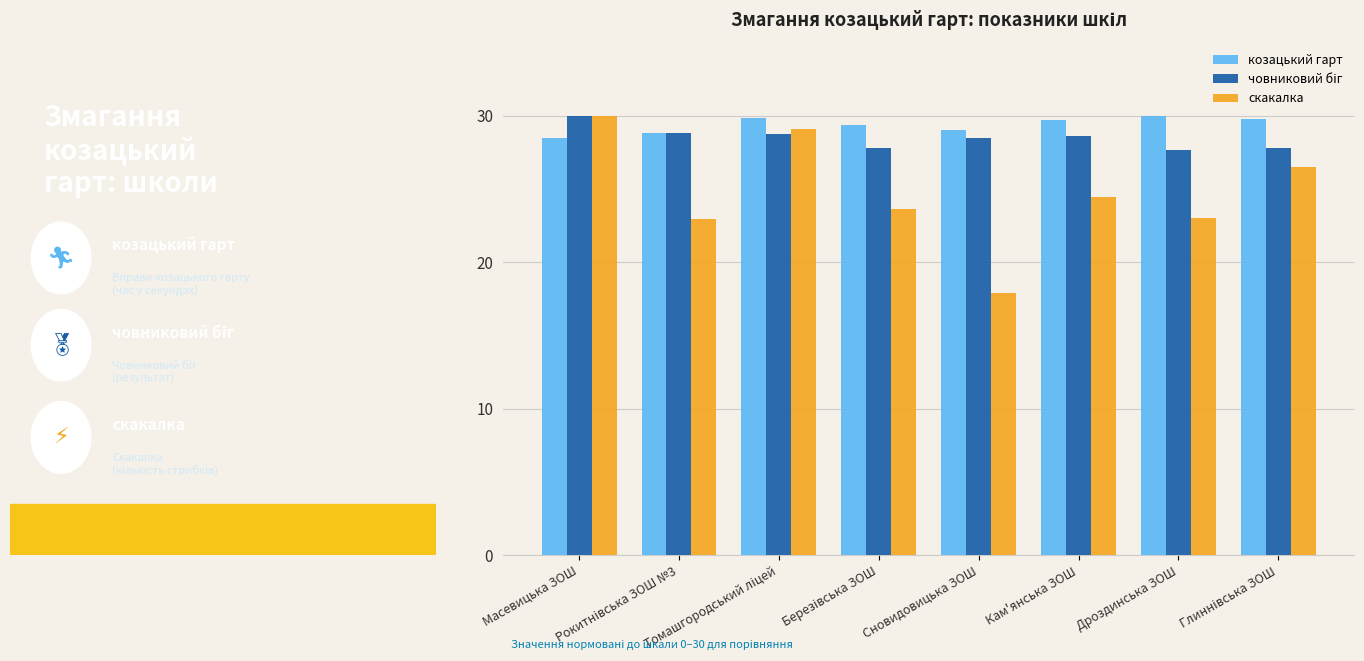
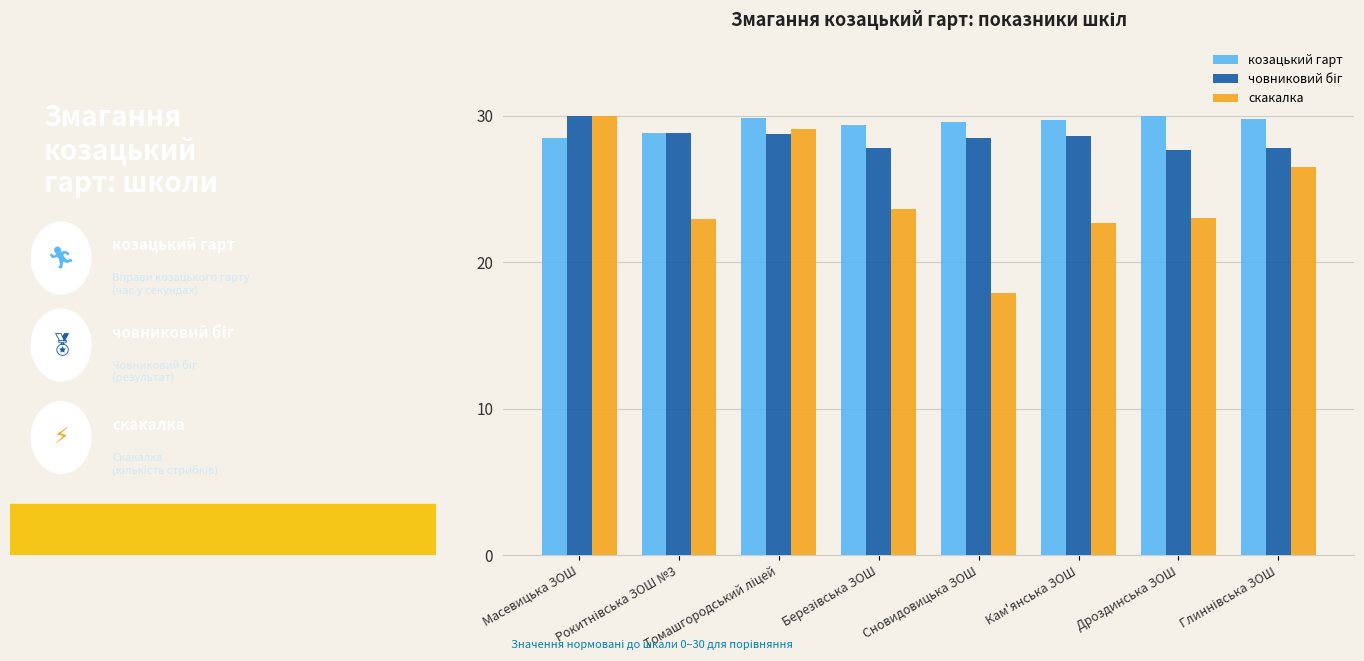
  {
    "козацький гарт": {
      "Масевицька ЗОШ": 28.5,
      "Рокитнівська ЗОШ №3": 28.9,
      "Томашгородський ліцей": 29.9,
      "Березівська ЗОШ": 29.4,
-     "Сновидовицька ЗОШ": 29.0,
+     "Сновидовицька ЗОШ": 29.6,
      "Кам'янська ЗОШ": 29.7,
      "Дроздинська ЗОШ": 30.0,
      "Глиннівська ЗОШ": 29.8
    },
    "човниковий біг": {
      "Масевицька ЗОШ": 30.0,
      "Рокитнівська ЗОШ №3": 28.8,
      "Томашгородський ліцей": 28.7,
      "Березівська ЗОШ": 27.8,
      "Сновидовицька ЗОШ": 28.5,
      "Кам'янська ЗОШ": 28.6,
      "Дроздинська ЗОШ": 27.7,
      "Глиннівська ЗОШ": 27.8
    },
    "скакалка": {
      "Масевицька ЗОШ": 30.0,
      "Рокитнівська ЗОШ №3": 23.0,
      "Томашгородський ліцей": 29.1,
      "Березівська ЗОШ": 23.6,
      "Сновидовицька ЗОШ": 17.9,
-     "Кам'янська ЗОШ": 24.5,
+     "Кам'янська ЗОШ": 22.7,
      "Дроздинська ЗОШ": 23.0,
      "Глиннівська ЗОШ": 26.5
    }
  }
